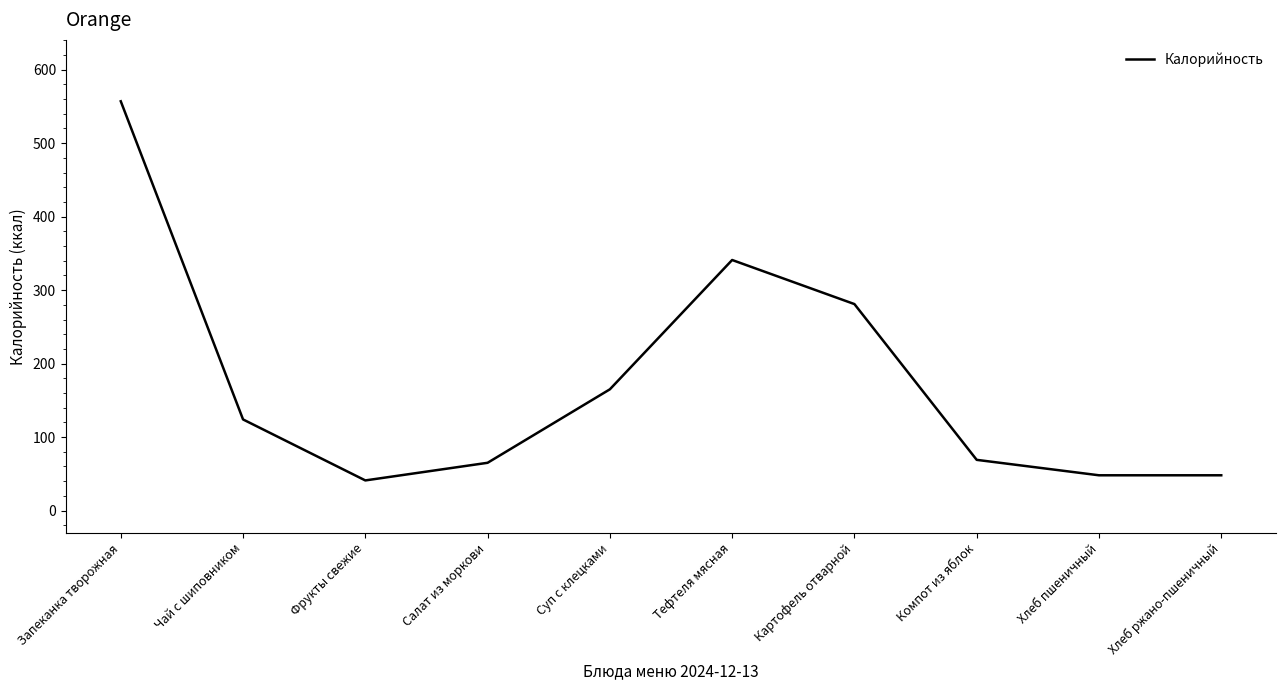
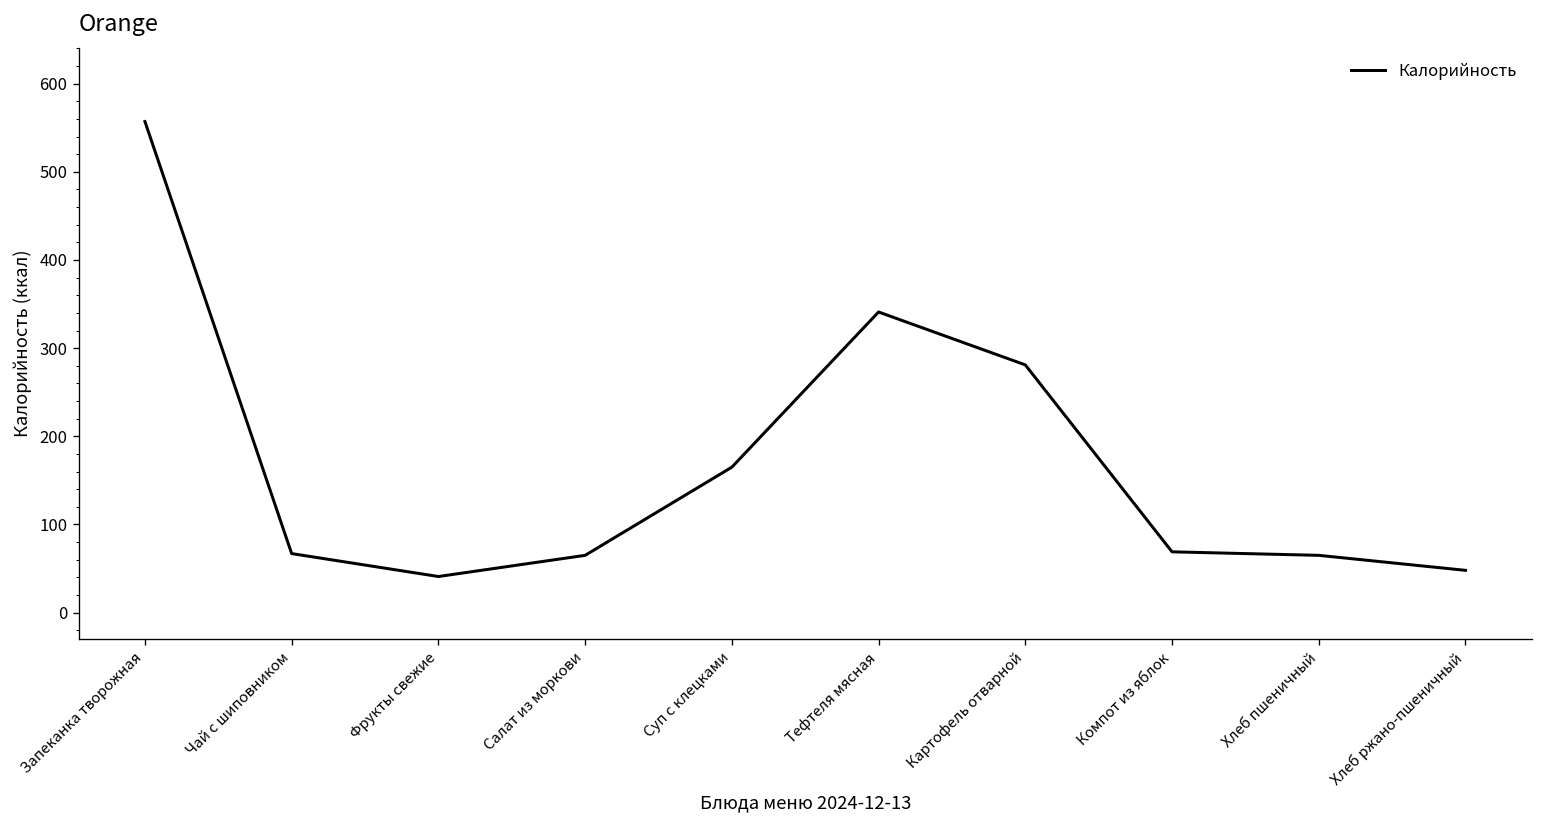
  {
    "Запеканка творожная": 560,
-   "Чай с шиповником": 120,
+   "Чай с шиповником": 70,
    "Фрукты свежие": 40,
    "Салат из моркови": 70,
    "Суп с клецками": 170,
    "Тефтеля мясная": 340,
    "Картофель отварной": 280,
    "Компот из яблок": 70,
-   "Хлеб пшеничный": 50,
+   "Хлеб пшеничный": 70,
    "Хлеб ржано-пшеничный": 50
  }
